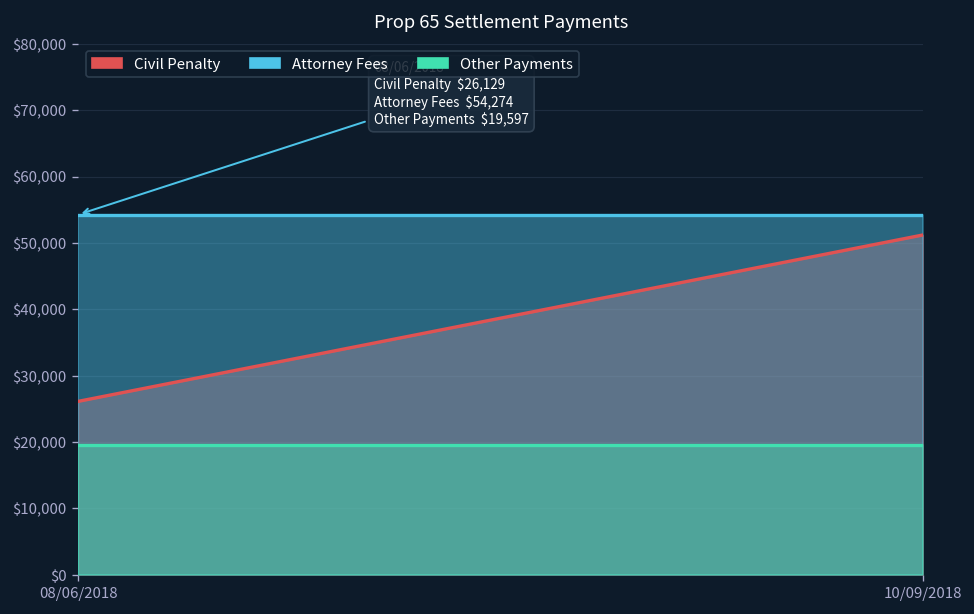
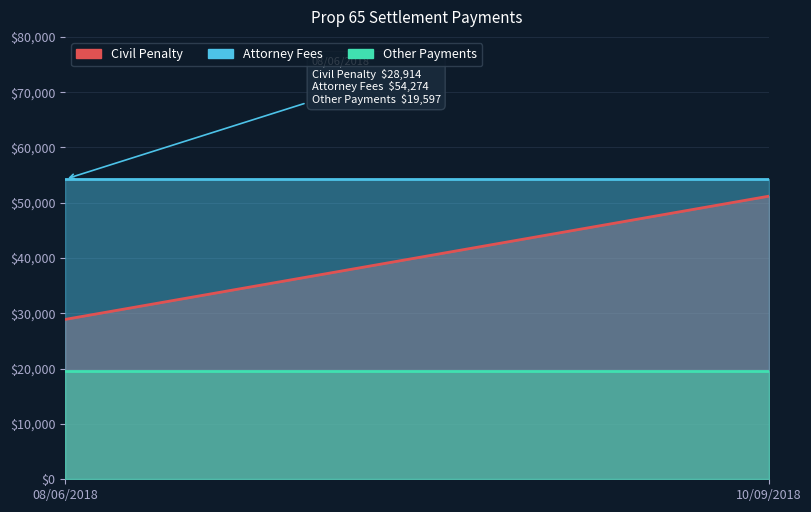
  {
    "Civil Penalty": {
-     "08/06/2018": "$26,000",
+     "08/06/2018": "$29,000",
      "10/09/2018": "$51,000"
    }
  }
